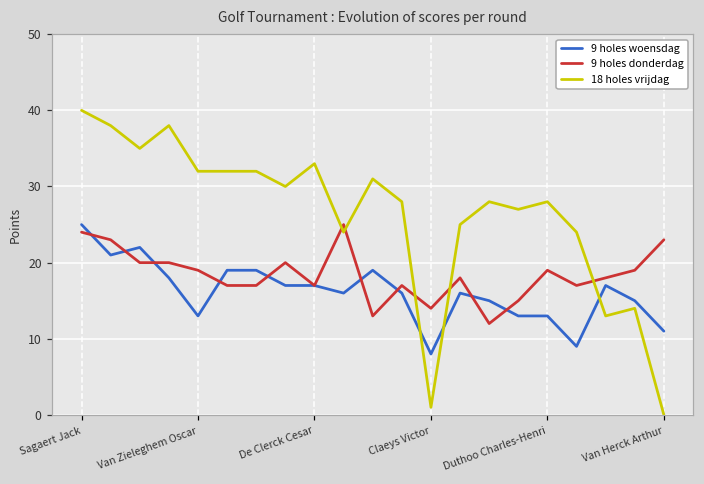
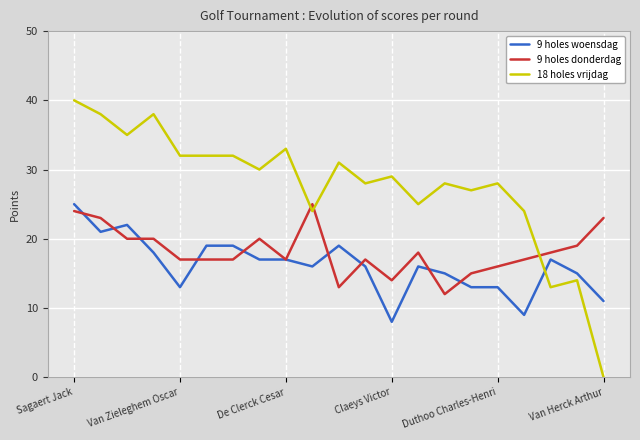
  {
    "9 holes woensdag": {
      "Sagaert Jack": 25,
      "Van Zieleghem Oscar": 13,
      "Claeys Victor": 8,
      "Duthoo Charles-Henri": 13,
      "Van Herck Arthur": 11
    },
    "9 holes donderdag": {
      "Sagaert Jack": 24,
-     "Van Zieleghem Oscar": 19,
+     "Van Zieleghem Oscar": 17,
      "Claeys Victor": 14,
-     "Duthoo Charles-Henri": 19,
+     "Duthoo Charles-Henri": 16,
      "Van Herck Arthur": 23
    },
    "18 holes vrijdag": {
      "Sagaert Jack": 40,
      "Van Zieleghem Oscar": 32,
      "De Clerck Cesar": 33,
-     "Claeys Victor": 1,
+     "Claeys Victor": 29,
      "Duthoo Charles-Henri": 28,
      "Van Herck Arthur": 0
    }
  }
